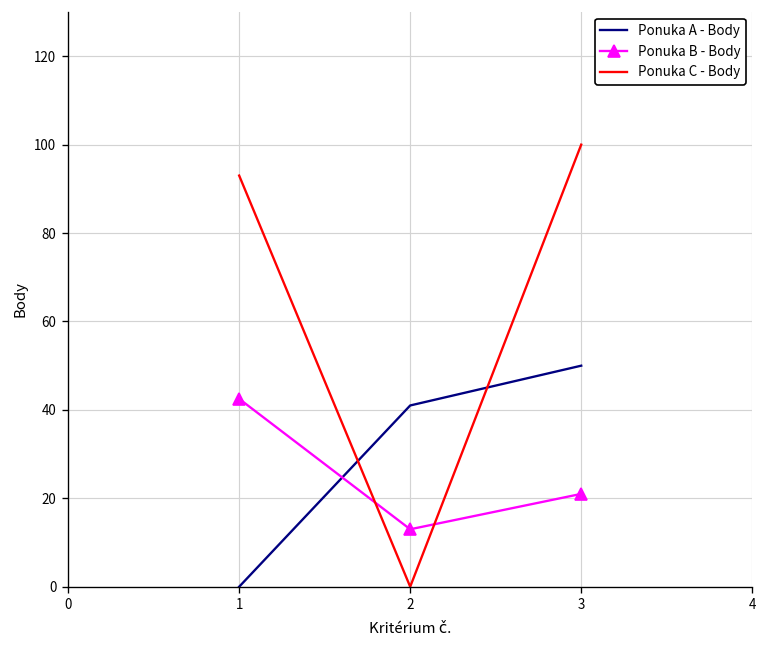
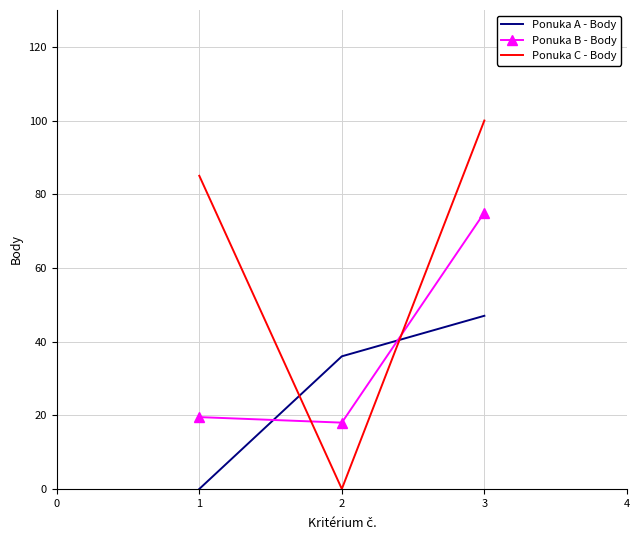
  {
    "Ponuka A - Body": {
      "1": 0,
-     "2": 41,
-     "3": 50
+     "2": 36,
+     "3": 47
    },
    "Ponuka B - Body": {
-     "1": 43,
-     "2": 13,
-     "3": 21
+     "1": 20,
+     "2": 18,
+     "3": 75
    },
    "Ponuka C - Body": {
-     "1": 93,
+     "1": 85,
      "2": 0,
      "3": 100
    }
  }
